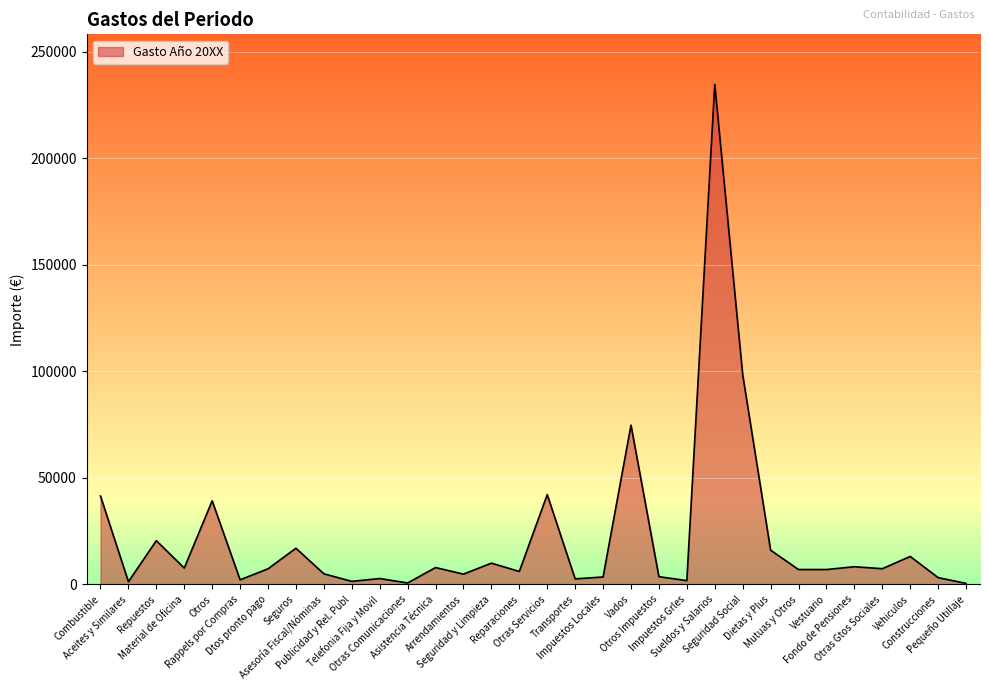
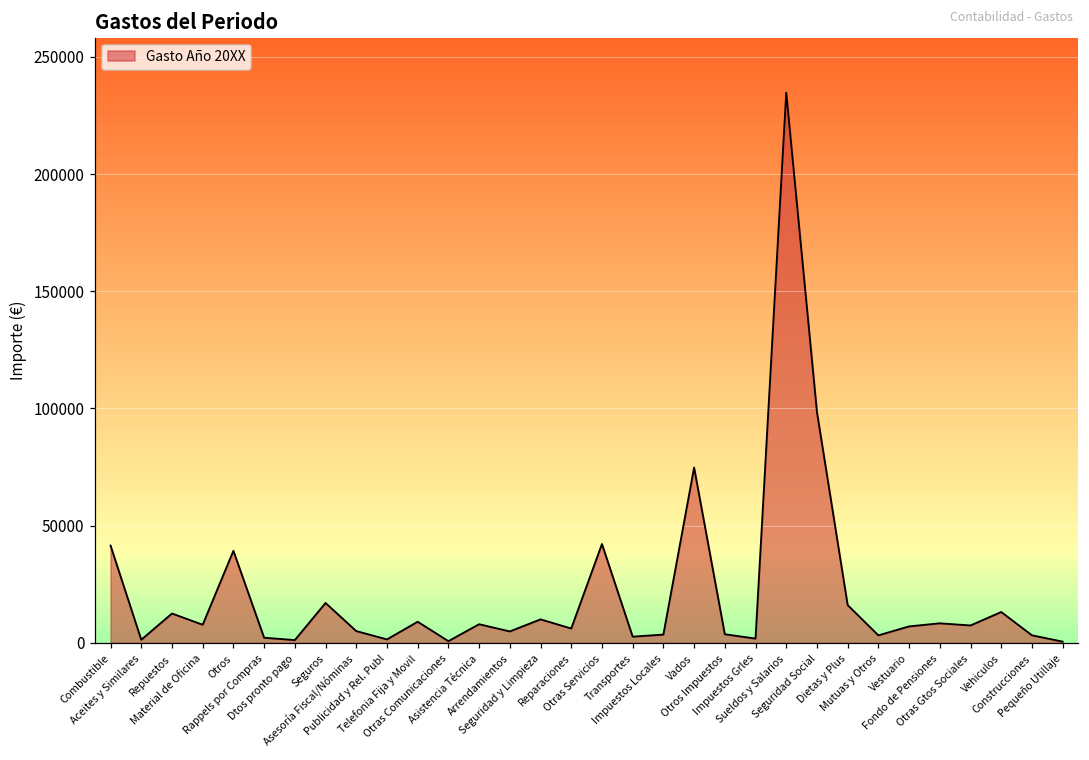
  {
    "Combustible": 42000,
    "Aceites y Similares": 1000,
-   "Repuestos": 21000,
+   "Repuestos": 13000,
    "Material de Oficina": 8000,
    "Otros": 39000,
    "Rappels por Compras": 2000,
-   "Dtos pronto pago": 7000,
+   "Dtos pronto pago": 1000,
    "Seguros": 17000,
    "Asesoría Fiscal/Nóminas": 5000,
    "Publicidad y Rel. Publ": 1000,
-   "Telefonia Fija y Movil": 3000,
+   "Telefonia Fija y Movil": 9000,
    "Otras Comunicaciones": 1000,
    "Asistencia Técnica": 8000,
    "Arrendamientos": 5000,
    "Seguridad y Limpieza": 10000,
    "Reparaciones": 6000,
    "Otras Servicios": 42000,
    "Transportes": 3000,
    "Impuestos Locales": 4000,
    "Vados": 75000,
    "Otros Impuestos": 4000,
    "Impuestos Grles": 2000,
    "Sueldos y Salarios": 235000,
    "Seguridad Social": 98000,
    "Dietas y Plus": 16000,
-   "Mutuas y Otros": 7000,
+   "Mutuas y Otros": 3000,
    "Vestuario": 7000,
    "Fondo de Pensiones": 8000,
    "Otras Gtos Sociales": 7000,
    "Vehiculos": 13000,
    "Construcciones": 3000,
    "Pequeño Utillaje": 1000
  }
